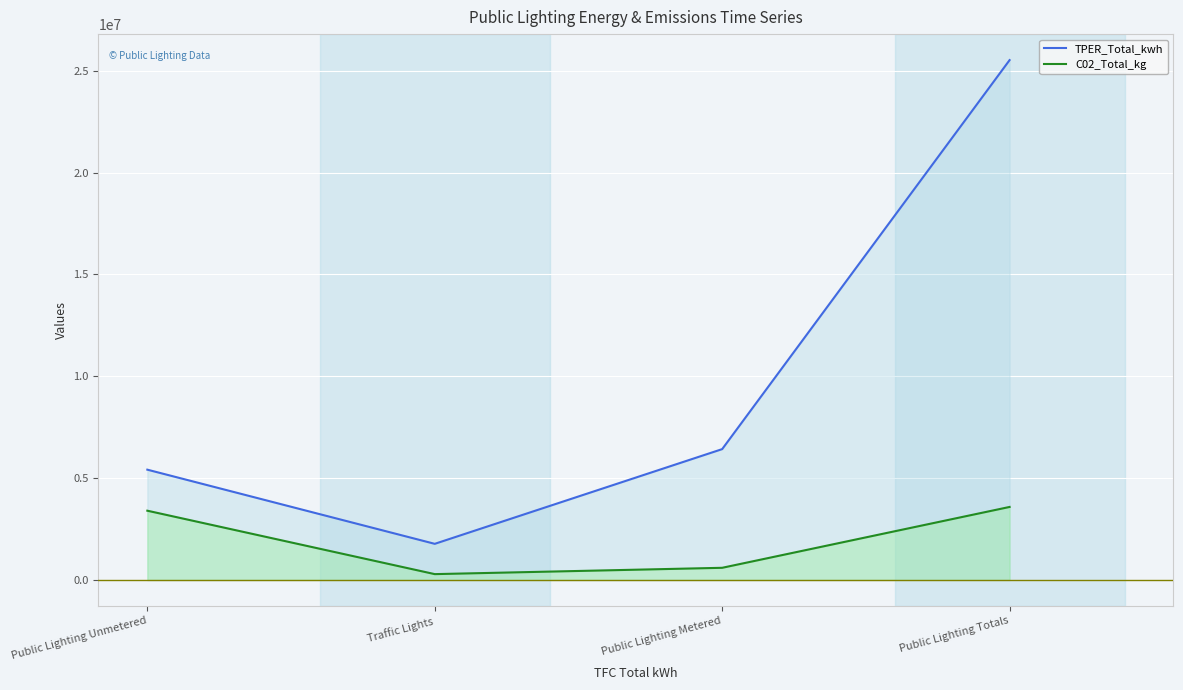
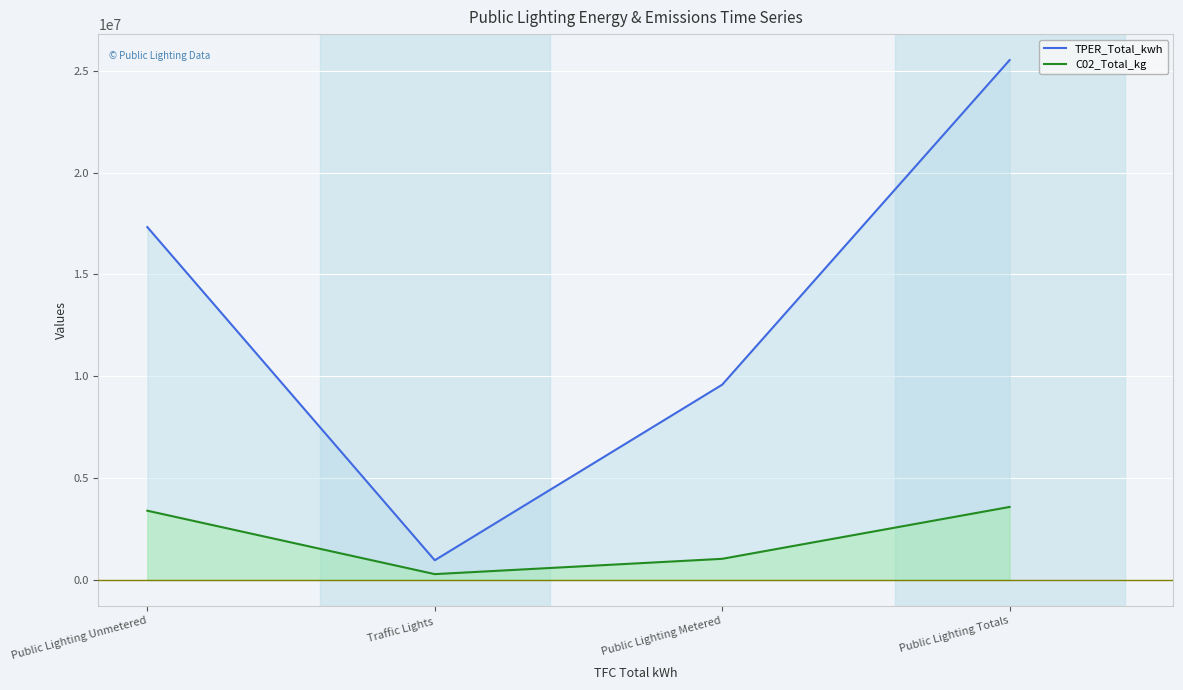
  {
    "TPER_Total_kwh": {
-     "Public Lighting Unmetered": 5400000,
-     "Traffic Lights": 1800000,
-     "Public Lighting Metered": 6400000,
+     "Public Lighting Unmetered": 17300000,
+     "Traffic Lights": 1000000,
+     "Public Lighting Metered": 9600000,
      "Public Lighting Totals": 25500000
    },
    "C02_Total_kg": {
      "Public Lighting Unmetered": 3400000,
      "Traffic Lights": 300000,
-     "Public Lighting Metered": 600000,
+     "Public Lighting Metered": 1000000,
      "Public Lighting Totals": 3600000
    }
  }
